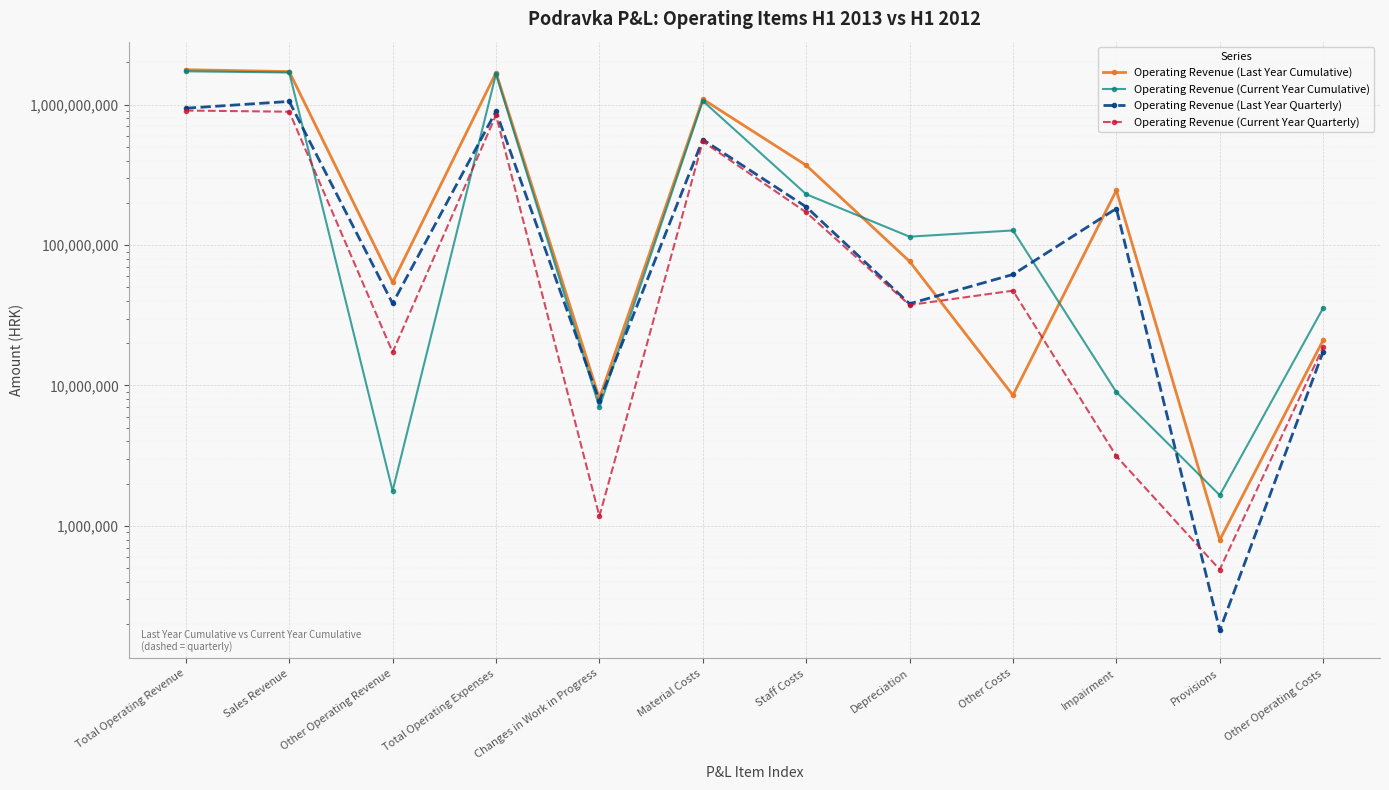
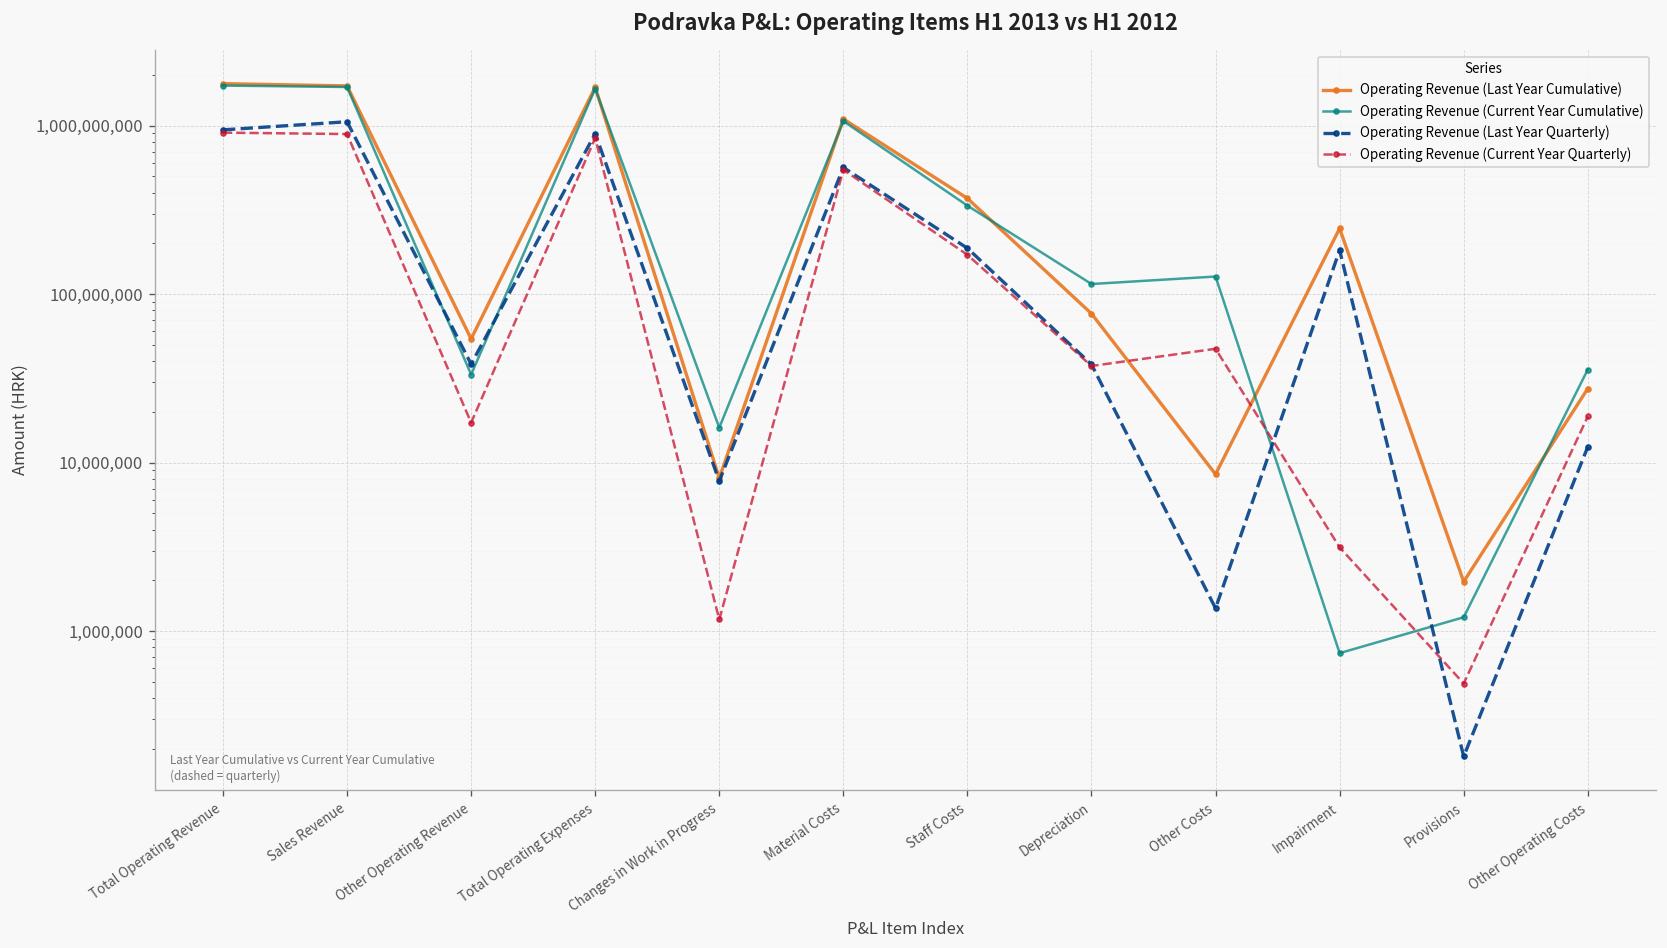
  {
    "Operating Revenue (Last Year Cumulative)": {
      "Other Operating Revenue": "54,000,000",
      "Staff Costs": "370,000,000",
      "Depreciation": "80,000,000",
      "Other Costs": "9,000,000",
      "Impairment": "250,000,000",
-     "Provisions": "800,000",
-     "Other Operating Costs": "21,000,000"
+     "Provisions": "2,000,000",
+     "Other Operating Costs": "27,000,000"
    },
    "Operating Revenue (Current Year Cumulative)": {
-     "Other Operating Revenue": "1,800,000",
-     "Changes in Work in Progress": "7,000,000",
-     "Staff Costs": "230,000,000",
+     "Other Operating Revenue": "33,000,000",
+     "Changes in Work in Progress": "16,000,000",
+     "Staff Costs": "330,000,000",
      "Depreciation": "110,000,000",
      "Other Costs": "130,000,000",
-     "Impairment": "9,000,000",
-     "Provisions": "1,700,000",
+     "Impairment": "700,000",
+     "Provisions": "1,200,000",
      "Other Operating Costs": "36,000,000"
    },
    "Operating Revenue (Last Year Quarterly)": {
      "Sales Revenue": "1,100,000,000",
      "Other Operating Revenue": "38,000,000",
      "Total Operating Expenses": "900,000,000",
      "Staff Costs": "190,000,000",
-     "Other Costs": "60,000,000",
+     "Other Costs": "1,400,000",
      "Impairment": "180,000,000",
      "Provisions": "180,000",
-     "Other Operating Costs": "17,000,000"
+     "Other Operating Costs": "12,000,000"
    },
    "Operating Revenue (Current Year Quarterly)": {
      "Sales Revenue": "900,000,000",
      "Other Operating Revenue": "17,000,000",
      "Total Operating Expenses": "800,000,000",
      "Changes in Work in Progress": "1,200,000",
      "Staff Costs": "170,000,000",
      "Other Costs": "47,000,000",
      "Impairment": "3,100,000",
      "Provisions": "490,000",
      "Other Operating Costs": "19,000,000"
    }
  }
